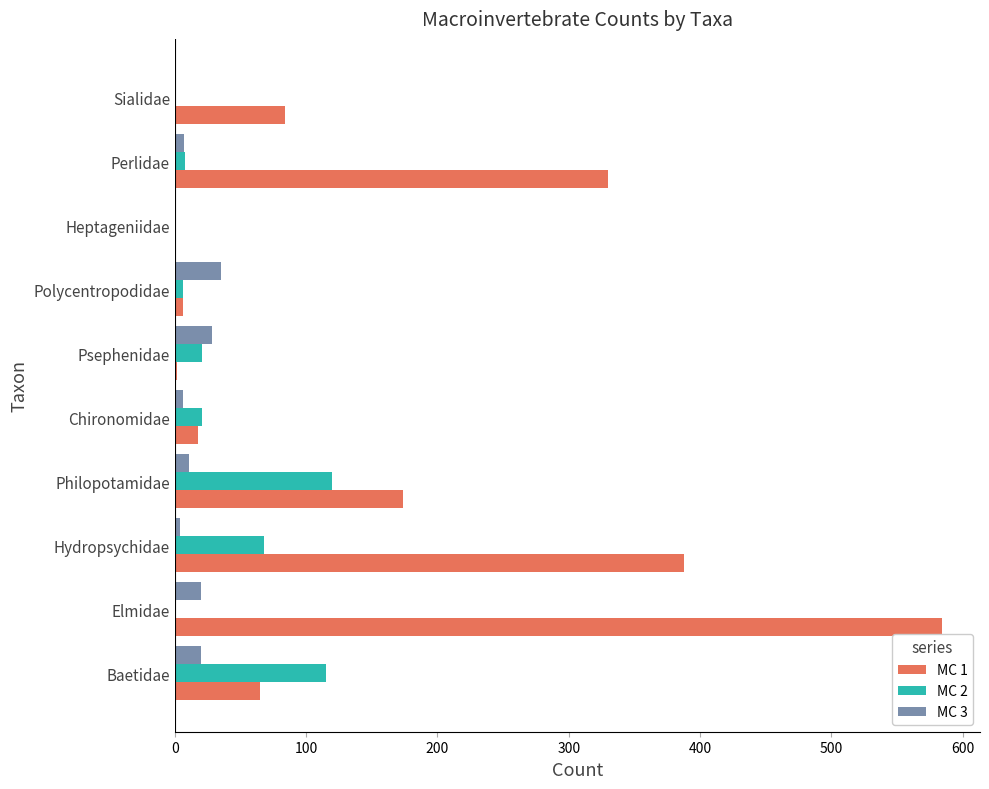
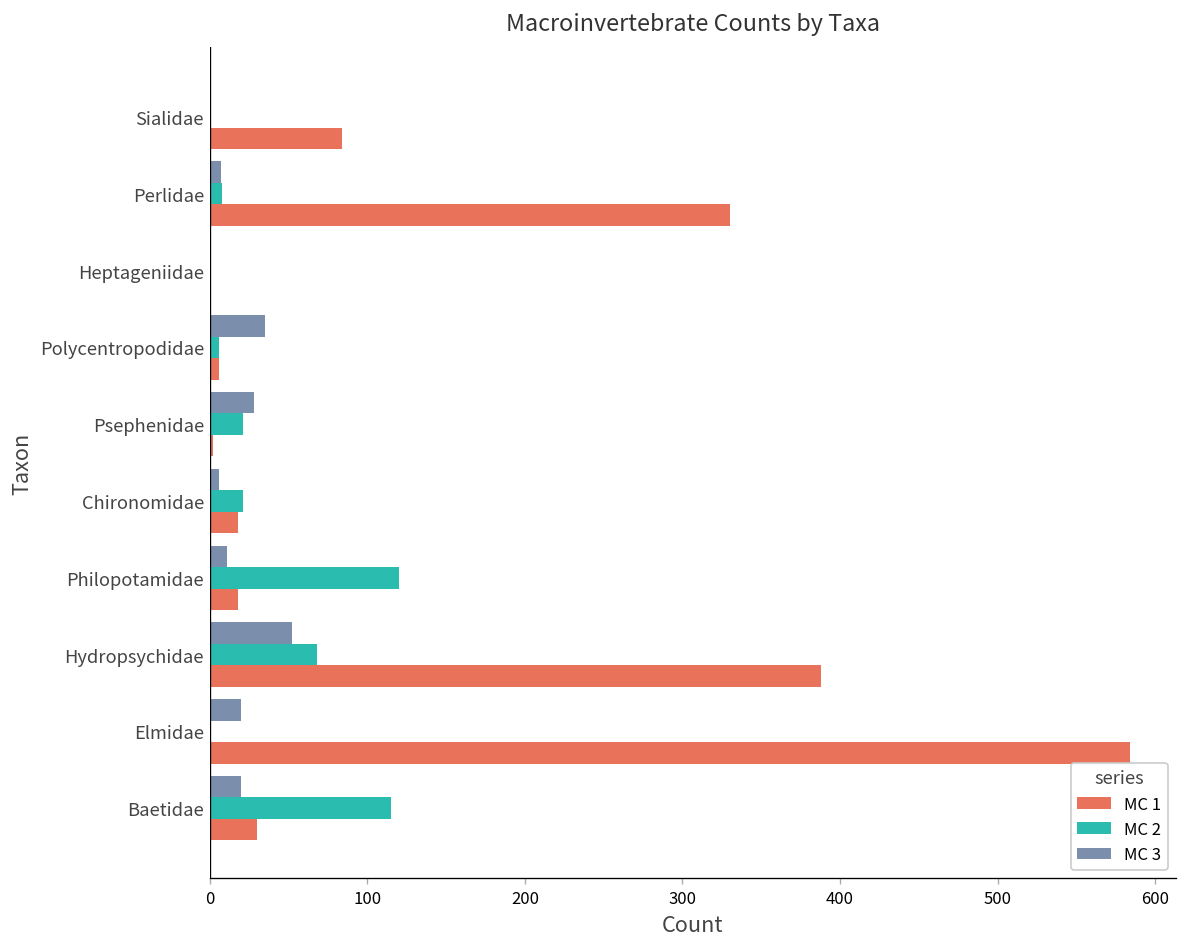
  {
    "MC 1": {
      "Sialidae": 84,
      "Perlidae": 330,
      "Heptageniidae": 0,
      "Polycentropodidae": 6,
      "Psephenidae": 2,
      "Chironomidae": 18,
-     "Philopotamidae": 174,
+     "Philopotamidae": 18,
      "Hydropsychidae": 388,
      "Elmidae": 584,
-     "Baetidae": 65
+     "Baetidae": 30
    },
    "MC 2": {
      "Sialidae": 0,
      "Perlidae": 8,
      "Heptageniidae": 0,
      "Polycentropodidae": 6,
      "Psephenidae": 21,
      "Chironomidae": 21,
      "Philopotamidae": 120,
      "Hydropsychidae": 68,
      "Elmidae": 0,
      "Baetidae": 115
    },
    "MC 3": {
      "Sialidae": 0,
      "Perlidae": 7,
      "Heptageniidae": 0,
      "Polycentropodidae": 35,
      "Psephenidae": 28,
      "Chironomidae": 6,
      "Philopotamidae": 11,
-     "Hydropsychidae": 4,
+     "Hydropsychidae": 52,
      "Elmidae": 20,
      "Baetidae": 20
    }
  }
